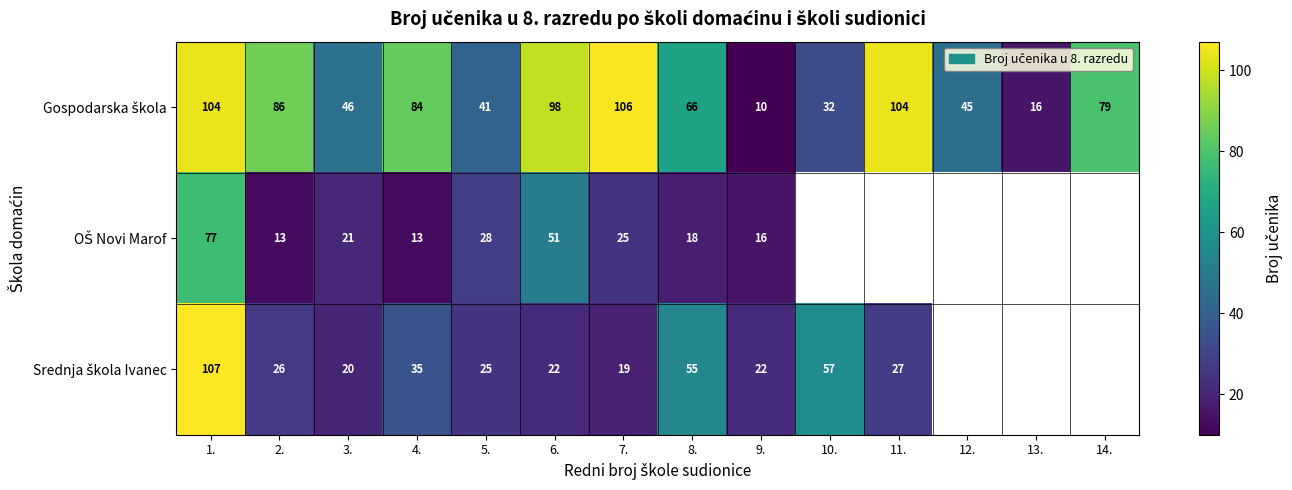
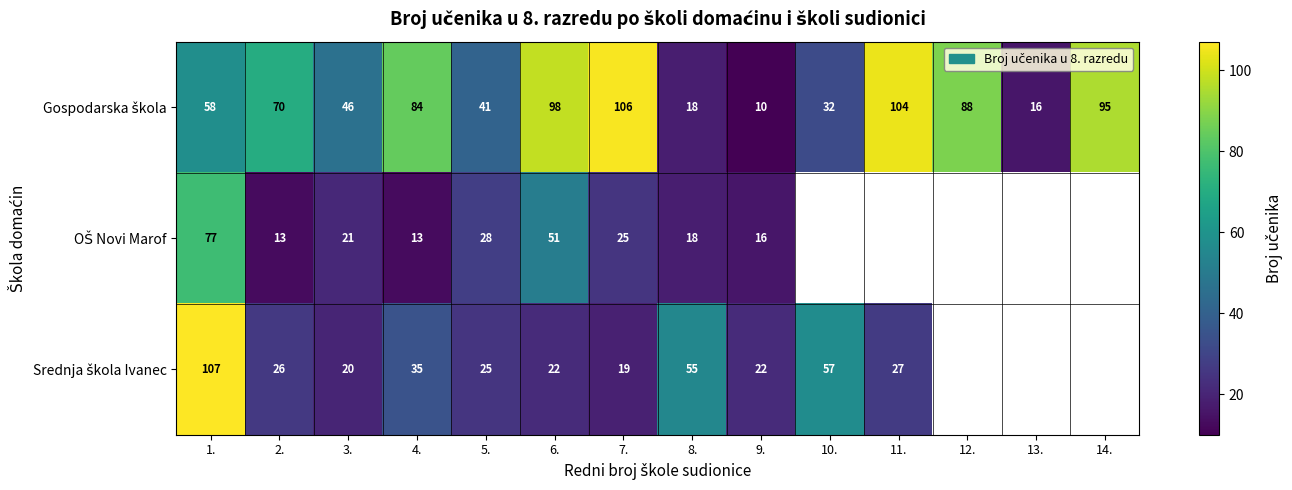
  {
    "Gospodarska škola": {
-     "1.": 104,
-     "2.": 86,
+     "1.": 58,
+     "2.": 70,
      "3.": 46,
      "4.": 84,
      "5.": 41,
      "6.": 98,
      "7.": 106,
-     "8.": 66,
+     "8.": 18,
      "9.": 10,
      "10.": 32,
      "11.": 104,
-     "12.": 45,
+     "12.": 88,
      "13.": 16,
-     "14.": 79
+     "14.": 95
    },
    "OŠ Novi Marof": {
      "1.": 77,
      "2.": 13,
      "3.": 21,
      "4.": 13,
      "5.": 28,
      "6.": 51,
      "7.": 25,
      "8.": 18,
      "9.": 16
    },
    "Srednja škola Ivanec": {
      "1.": 107,
      "2.": 26,
      "3.": 20,
      "4.": 35,
      "5.": 25,
      "6.": 22,
      "7.": 19,
      "8.": 55,
      "9.": 22,
      "10.": 57,
      "11.": 27
    }
  }
